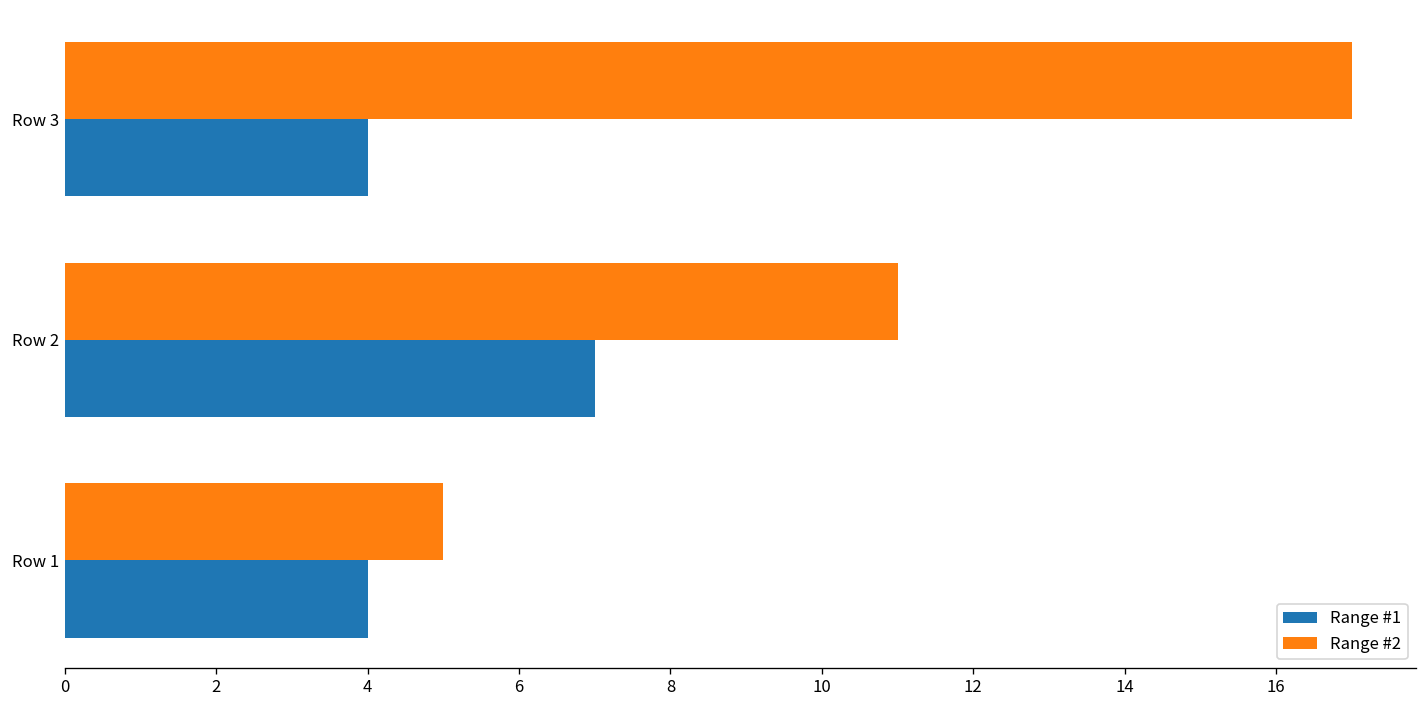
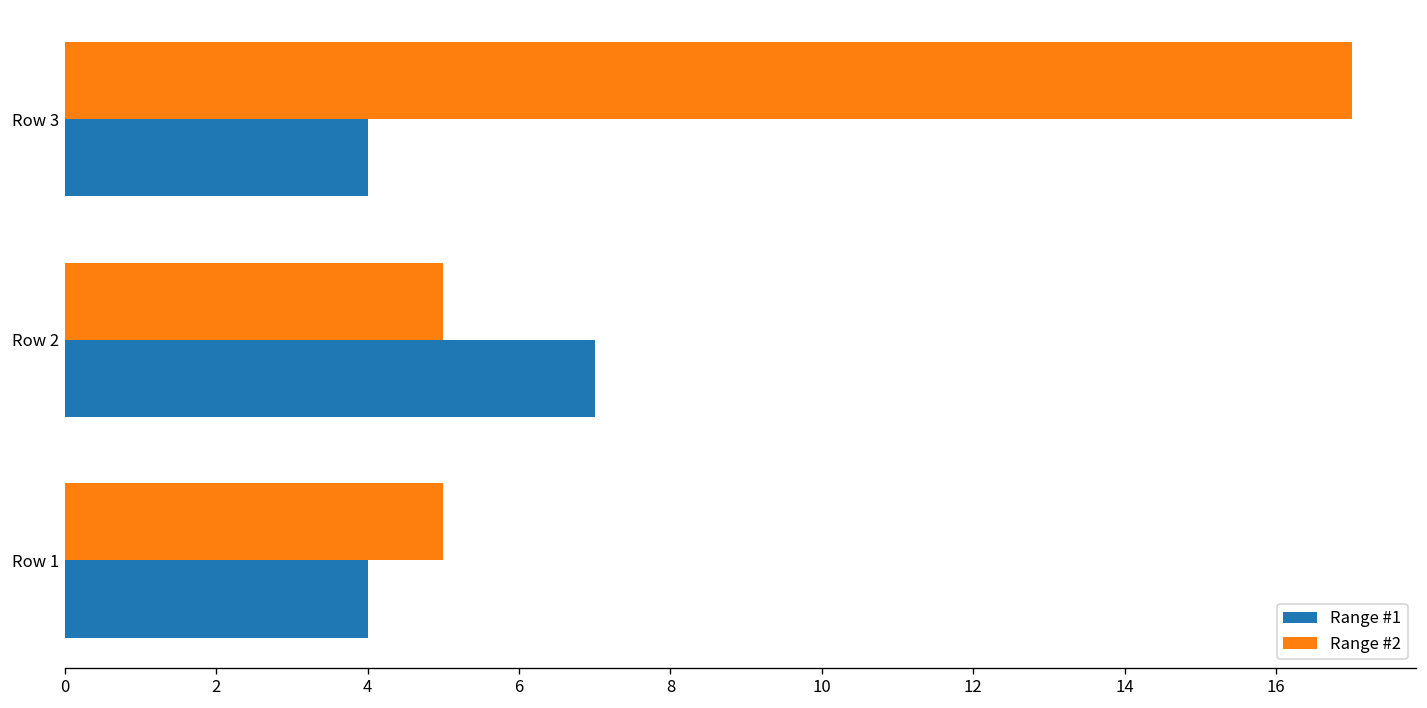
  {
    "Range #1": {
      "Row 3": 4,
      "Row 2": 7,
      "Row 1": 4
    },
    "Range #2": {
      "Row 3": 17,
-     "Row 2": 11,
+     "Row 2": 5,
      "Row 1": 5
    }
  }
